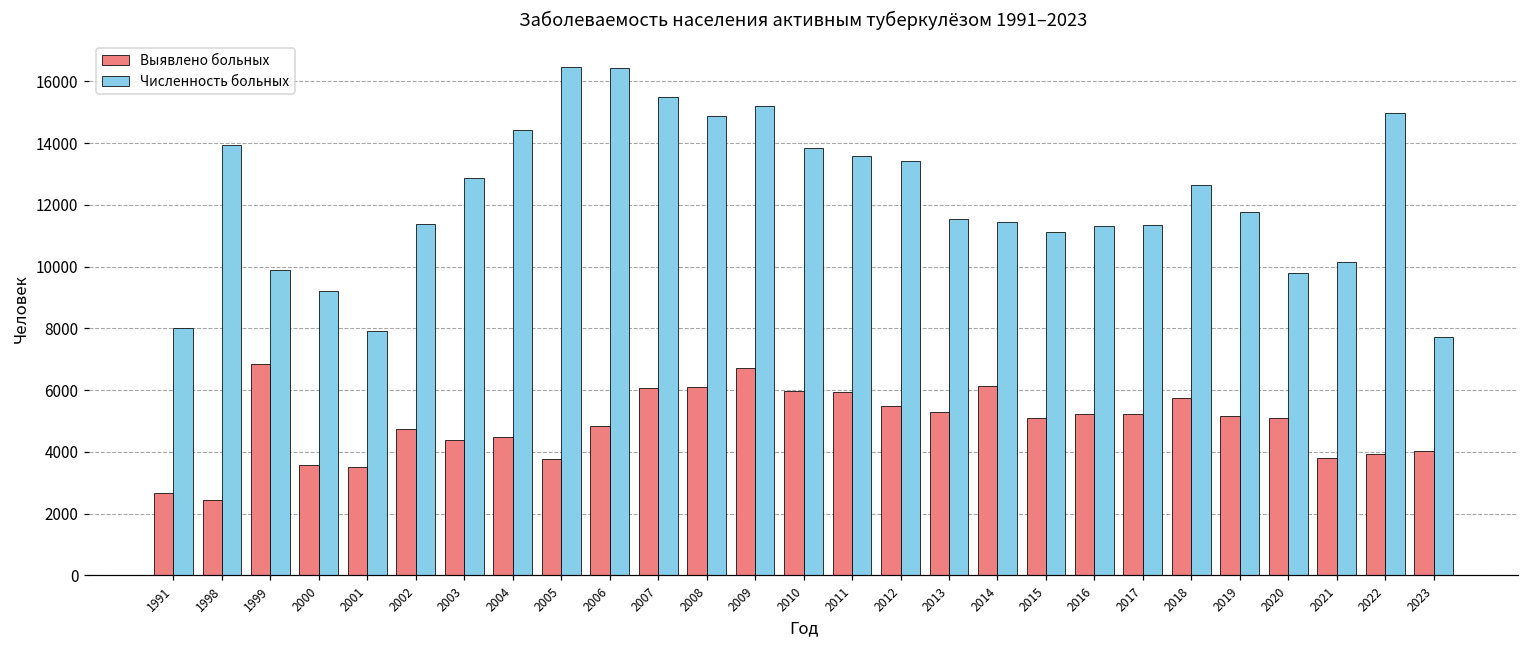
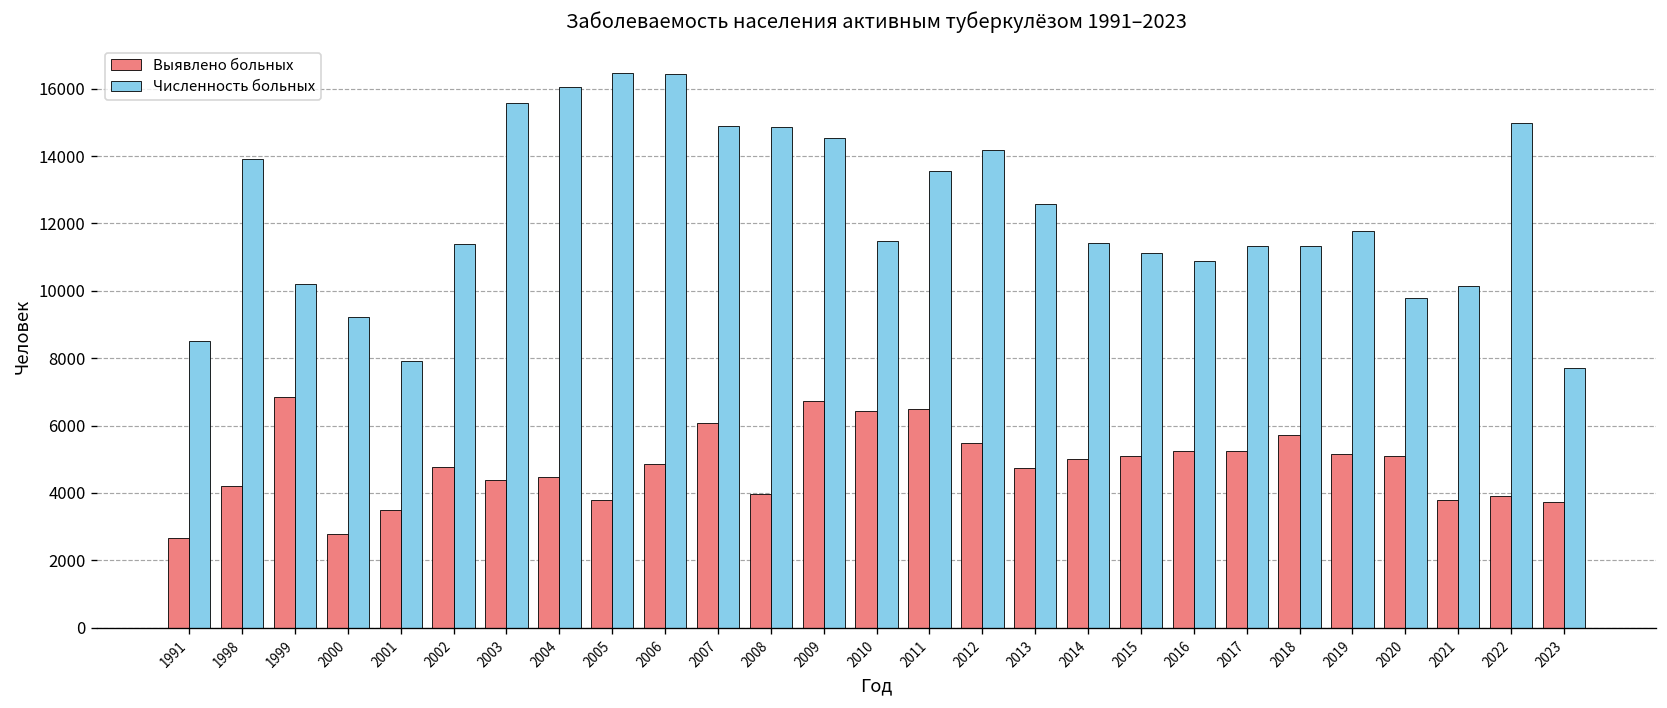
  {
    "Выявлено больных": {
      "1991": 2700,
-     "1998": 2400,
+     "1998": 4200,
      "1999": 6800,
-     "2000": 3600,
+     "2000": 2800,
      "2001": 3500,
      "2002": 4800,
      "2003": 4400,
      "2004": 4500,
      "2005": 3800,
      "2006": 4900,
      "2007": 6100,
-     "2008": 6100,
+     "2008": 4000,
      "2009": 6700,
-     "2010": 6000,
-     "2011": 5900,
+     "2010": 6400,
+     "2011": 6500,
      "2012": 5500,
-     "2013": 5300,
-     "2014": 6100,
+     "2013": 4700,
+     "2014": 5000,
      "2015": 5100,
      "2016": 5200,
      "2017": 5200,
      "2018": 5700,
      "2019": 5200,
      "2020": 5100,
      "2021": 3800,
      "2022": 3900,
-     "2023": 4000
+     "2023": 3700
    },
    "Численность больных": {
-     "1991": 8000,
+     "1991": 8500,
      "1998": 13900,
-     "1999": 9900,
+     "1999": 10200,
      "2000": 9200,
      "2001": 7900,
      "2002": 11400,
-     "2003": 12900,
-     "2004": 14400,
+     "2003": 15600,
+     "2004": 16100,
      "2005": 16500,
      "2006": 16400,
-     "2007": 15500,
+     "2007": 14900,
      "2008": 14900,
-     "2009": 15200,
-     "2010": 13800,
+     "2009": 14500,
+     "2010": 11500,
      "2011": 13600,
-     "2012": 13400,
-     "2013": 11500,
+     "2012": 14200,
+     "2013": 12600,
      "2014": 11400,
      "2015": 11100,
-     "2016": 11300,
+     "2016": 10900,
      "2017": 11300,
-     "2018": 12600,
+     "2018": 11300,
      "2019": 11800,
      "2020": 9800,
      "2021": 10100,
      "2022": 15000,
      "2023": 7700
    }
  }
